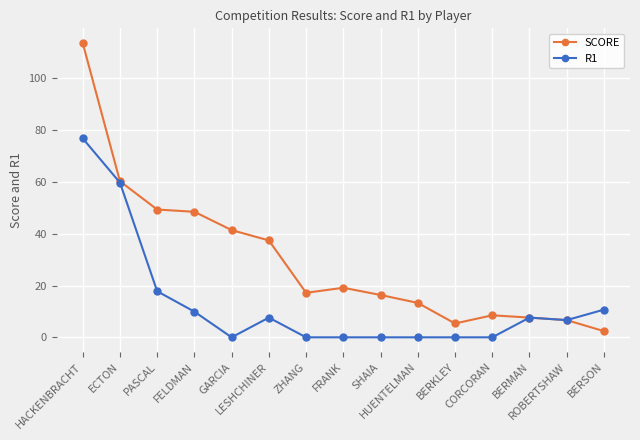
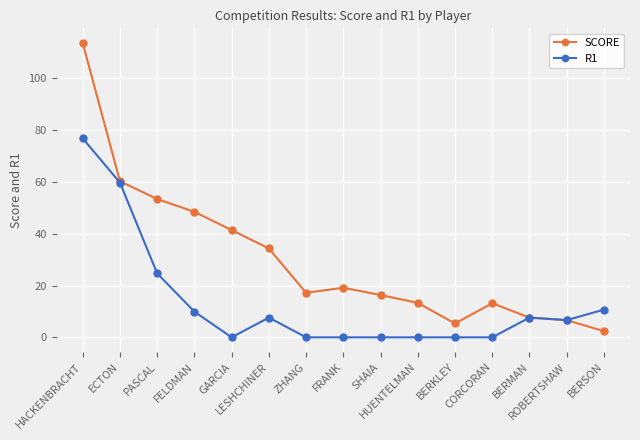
  {
    "SCORE": {
      "HACKENBRACHT": 114,
-     "PASCAL": 49,
+     "PASCAL": 53,
      "FELDMAN": 48,
      "GARCIA": 41,
-     "LESHCHINER": 37,
+     "LESHCHINER": 34,
      "ZHANG": 17,
      "FRANK": 19,
      "SHAIA": 16,
      "HUENTELMAN": 13,
      "BERKLEY": 5,
-     "CORCORAN": 9,
+     "CORCORAN": 13,
      "BERSON": 2
    },
    "R1": {
      "HACKENBRACHT": 77,
-     "PASCAL": 18,
+     "PASCAL": 25,
      "FELDMAN": 10,
      "GARCIA": 0,
      "LESHCHINER": 8,
      "ZHANG": 0,
      "FRANK": 0,
      "SHAIA": 0,
      "HUENTELMAN": 0,
      "BERKLEY": 0,
      "CORCORAN": 0,
      "BERSON": 11
    }
  }
